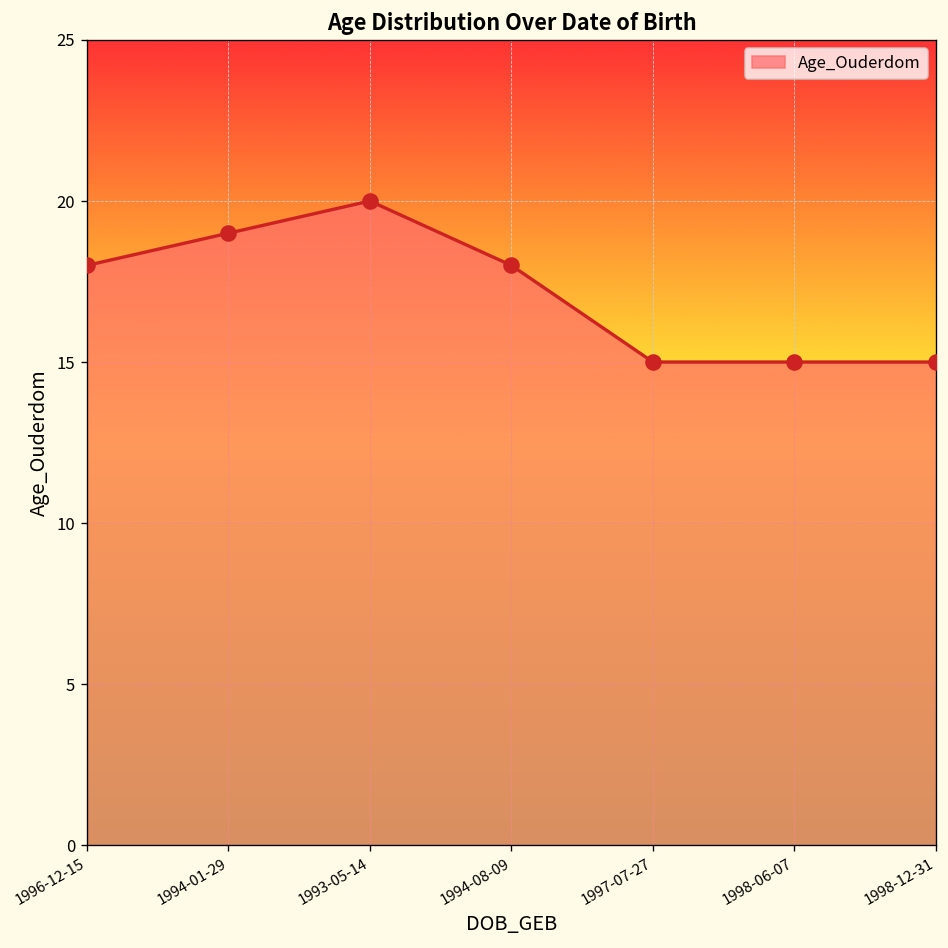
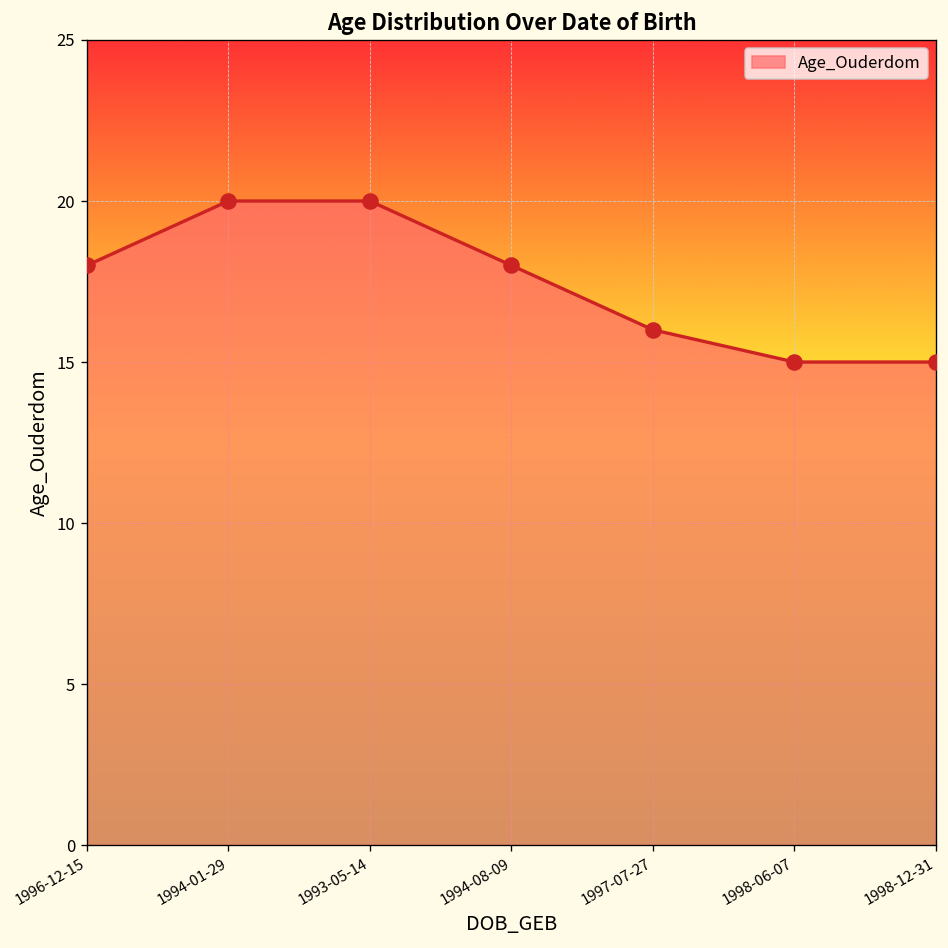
  {
    "1996-12-15": 18,
-   "1994-01-29": 19,
+   "1994-01-29": 20,
    "1993-05-14": 20,
    "1994-08-09": 18,
-   "1997-07-27": 15,
+   "1997-07-27": 16,
    "1998-06-07": 15,
    "1998-12-31": 15
  }
